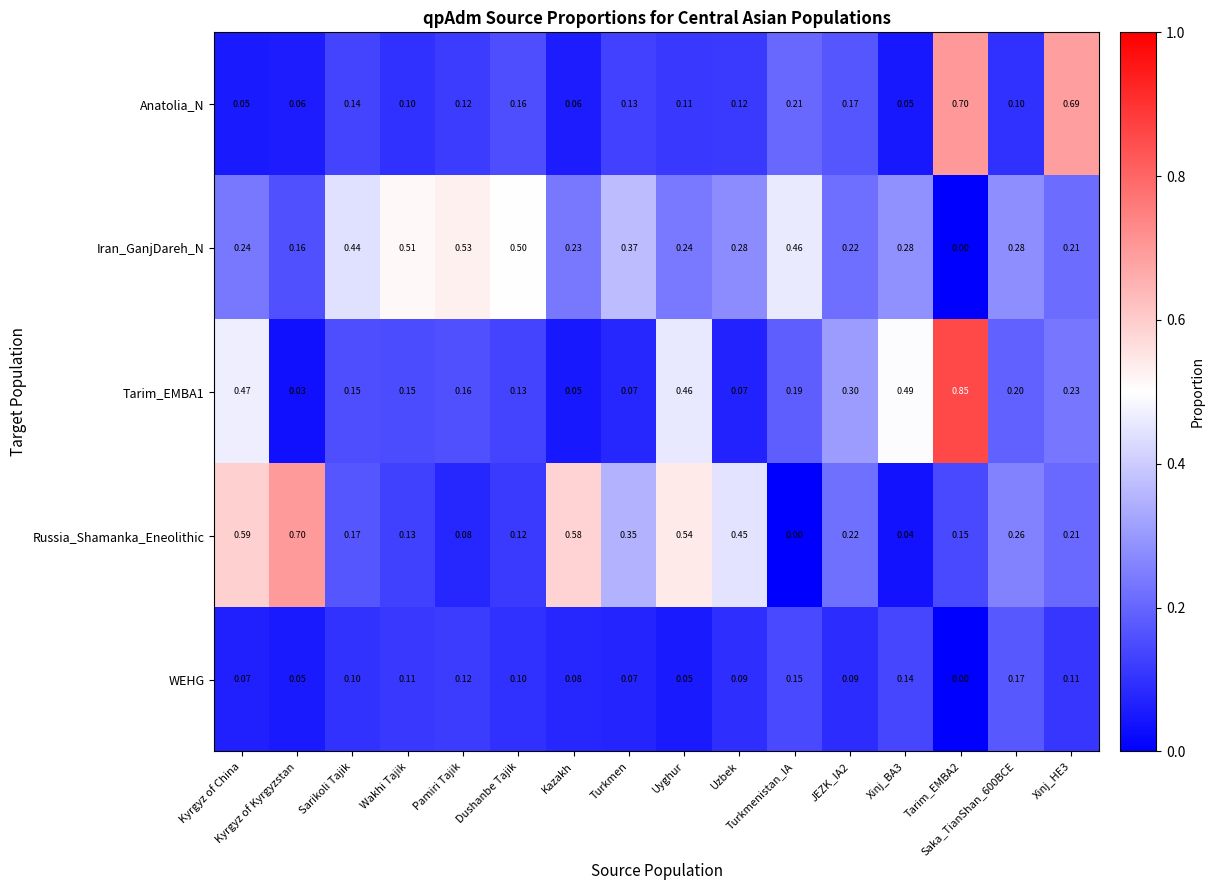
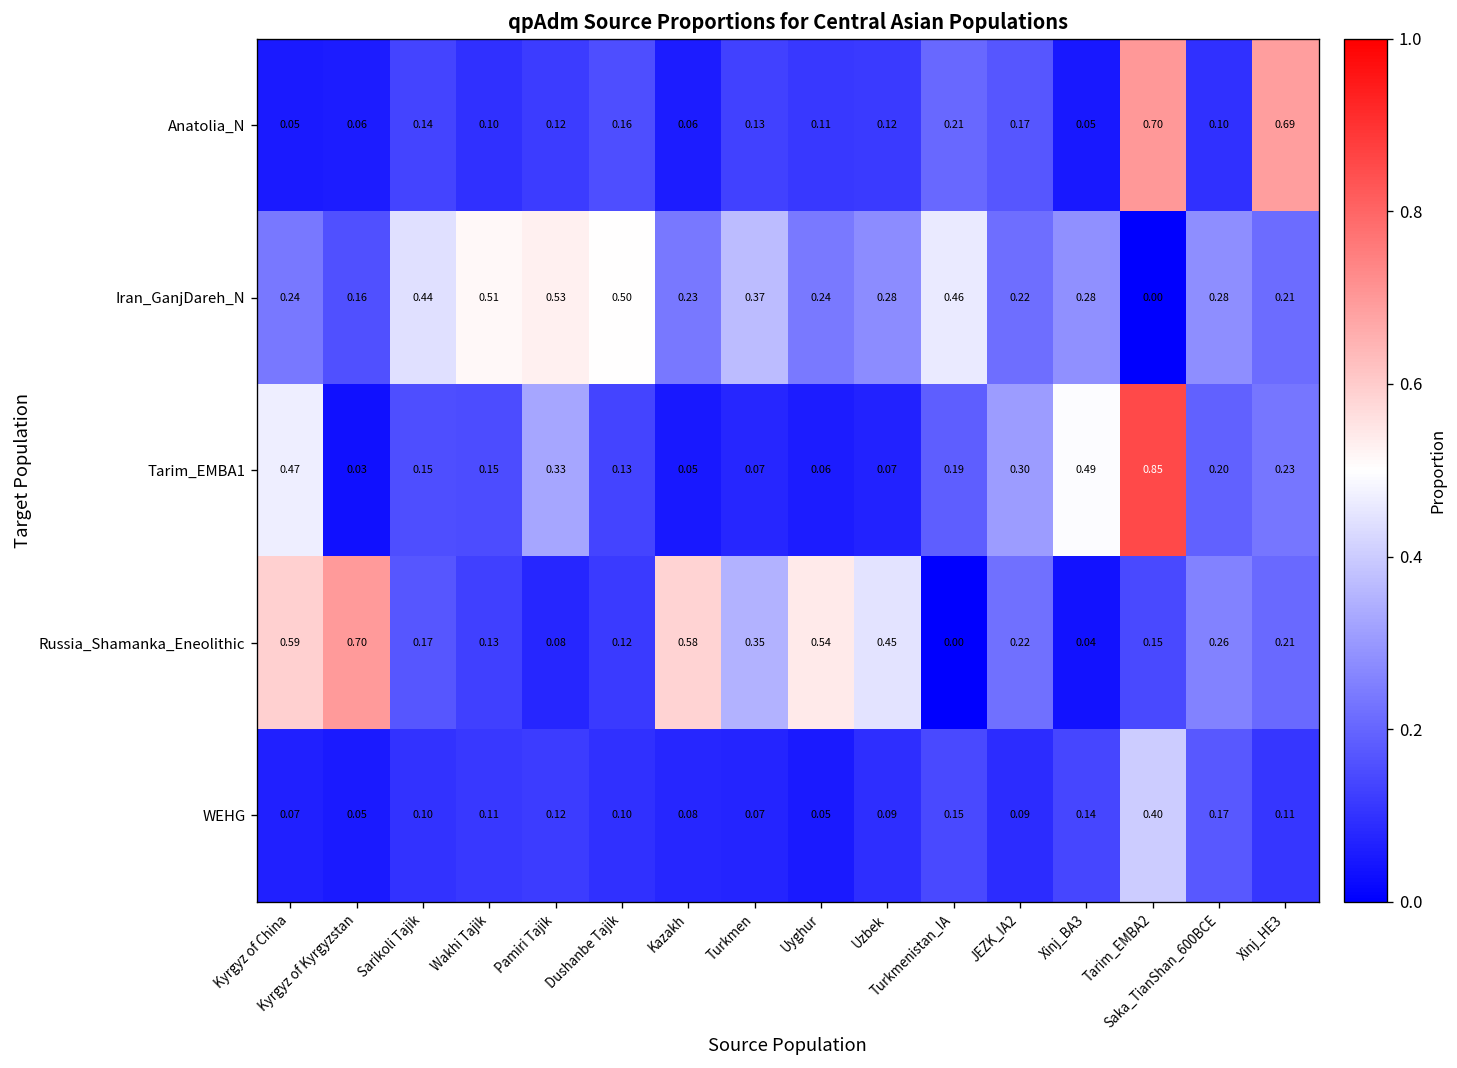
  {
    "Anatolia_N": {
      "Kyrgyz of China": 0.05,
      "Kyrgyz of Kyrgyzstan": 0.06,
      "Sarikoli Tajik": 0.14,
      "Wakhi Tajik": 0.10,
      "Pamiri Tajik": 0.12,
      "Dushanbe Tajik": 0.16,
      "Kazakh": 0.06,
      "Turkmen": 0.13,
      "Uyghur": 0.11,
      "Uzbek": 0.12,
      "Turkmenistan_IA": 0.21,
      "JEZK_IA2": 0.17,
      "Xinj_BA3": 0.05,
      "Tarim_EMBA2": 0.70,
      "Saka_TianShan_600BCE": 0.10,
      "Xinj_HE3": 0.69
    },
    "Iran_GanjDareh_N": {
      "Kyrgyz of China": 0.24,
      "Kyrgyz of Kyrgyzstan": 0.16,
      "Sarikoli Tajik": 0.44,
      "Wakhi Tajik": 0.51,
      "Pamiri Tajik": 0.53,
      "Dushanbe Tajik": 0.50,
      "Kazakh": 0.23,
      "Turkmen": 0.37,
      "Uyghur": 0.24,
      "Uzbek": 0.28,
      "Turkmenistan_IA": 0.46,
      "JEZK_IA2": 0.22,
      "Xinj_BA3": 0.28,
      "Tarim_EMBA2": 0.00,
      "Saka_TianShan_600BCE": 0.28,
      "Xinj_HE3": 0.21
    },
    "Tarim_EMBA1": {
      "Kyrgyz of China": 0.47,
      "Kyrgyz of Kyrgyzstan": 0.03,
      "Sarikoli Tajik": 0.15,
      "Wakhi Tajik": 0.15,
-     "Pamiri Tajik": 0.16,
+     "Pamiri Tajik": 0.33,
      "Dushanbe Tajik": 0.13,
      "Kazakh": 0.05,
      "Turkmen": 0.07,
-     "Uyghur": 0.46,
+     "Uyghur": 0.06,
      "Uzbek": 0.07,
      "Turkmenistan_IA": 0.19,
      "JEZK_IA2": 0.30,
      "Xinj_BA3": 0.49,
      "Tarim_EMBA2": 0.85,
      "Saka_TianShan_600BCE": 0.20,
      "Xinj_HE3": 0.23
    },
    "Russia_Shamanka_Eneolithic": {
      "Kyrgyz of China": 0.59,
      "Kyrgyz of Kyrgyzstan": 0.70,
      "Sarikoli Tajik": 0.17,
      "Wakhi Tajik": 0.13,
      "Pamiri Tajik": 0.08,
      "Dushanbe Tajik": 0.12,
      "Kazakh": 0.58,
      "Turkmen": 0.35,
      "Uyghur": 0.54,
      "Uzbek": 0.45,
      "Turkmenistan_IA": 0.00,
      "JEZK_IA2": 0.22,
      "Xinj_BA3": 0.04,
      "Tarim_EMBA2": 0.15,
      "Saka_TianShan_600BCE": 0.26,
      "Xinj_HE3": 0.21
    },
    "WEHG": {
      "Kyrgyz of China": 0.07,
      "Kyrgyz of Kyrgyzstan": 0.05,
      "Sarikoli Tajik": 0.10,
      "Wakhi Tajik": 0.11,
      "Pamiri Tajik": 0.12,
      "Dushanbe Tajik": 0.10,
      "Kazakh": 0.08,
      "Turkmen": 0.07,
      "Uyghur": 0.05,
      "Uzbek": 0.09,
      "Turkmenistan_IA": 0.15,
      "JEZK_IA2": 0.09,
      "Xinj_BA3": 0.14,
-     "Tarim_EMBA2": 0.00,
+     "Tarim_EMBA2": 0.40,
      "Saka_TianShan_600BCE": 0.17,
      "Xinj_HE3": 0.11
    }
  }
